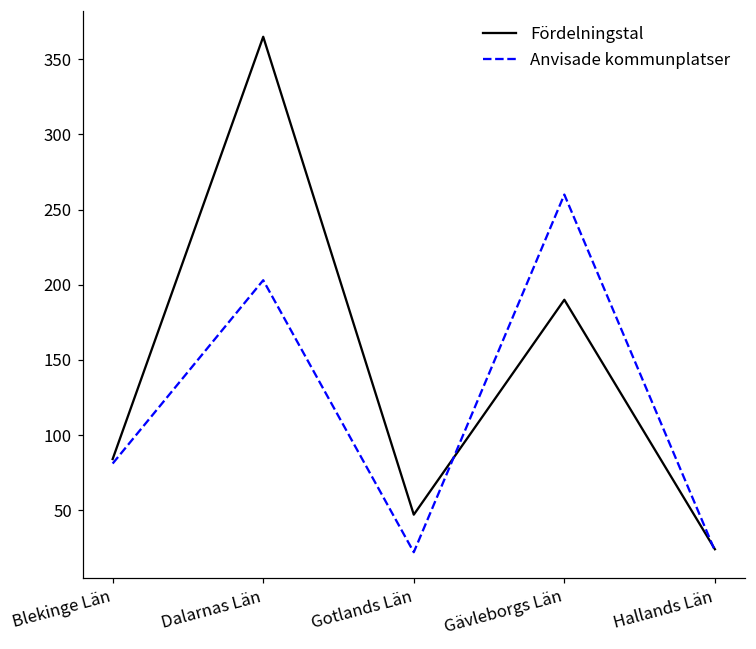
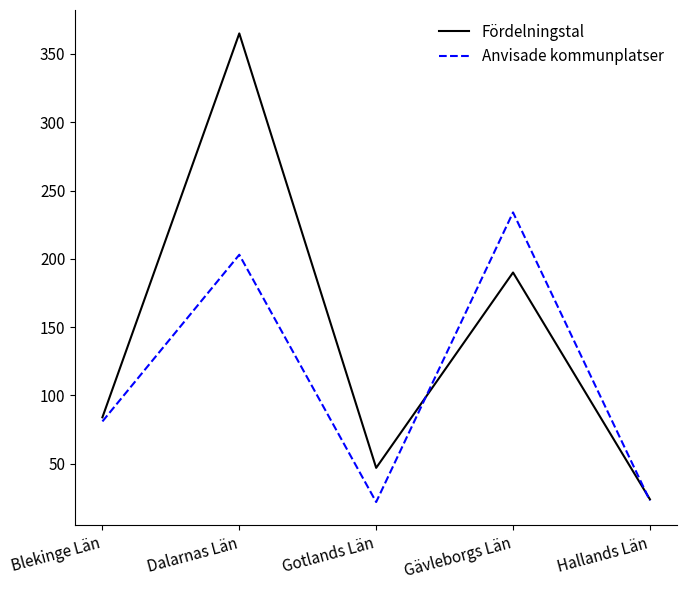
  {
    "Fördelningstal": {
      "Blekinge Län": 84,
      "Dalarnas Län": 365,
      "Gotlands Län": 47,
      "Gävleborgs Län": 190
    },
    "Anvisade kommunplatser": {
      "Blekinge Län": 81,
      "Dalarnas Län": 203,
      "Gotlands Län": 22,
-     "Gävleborgs Län": 260
+     "Gävleborgs Län": 234
    }
  }
